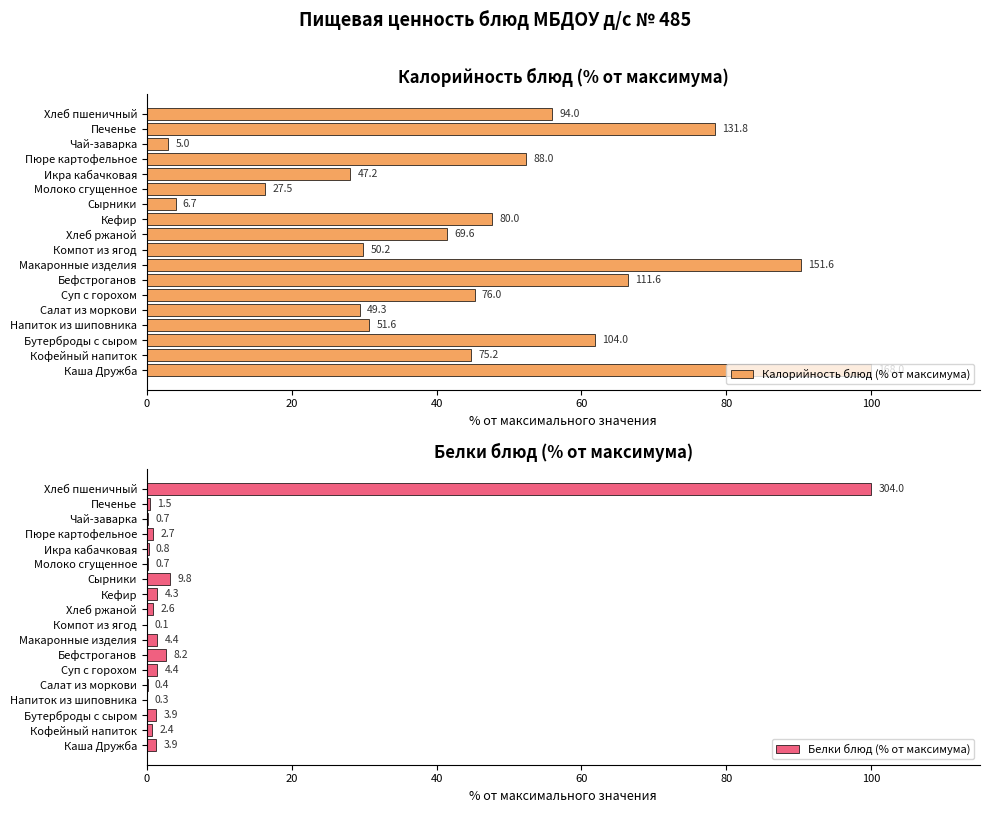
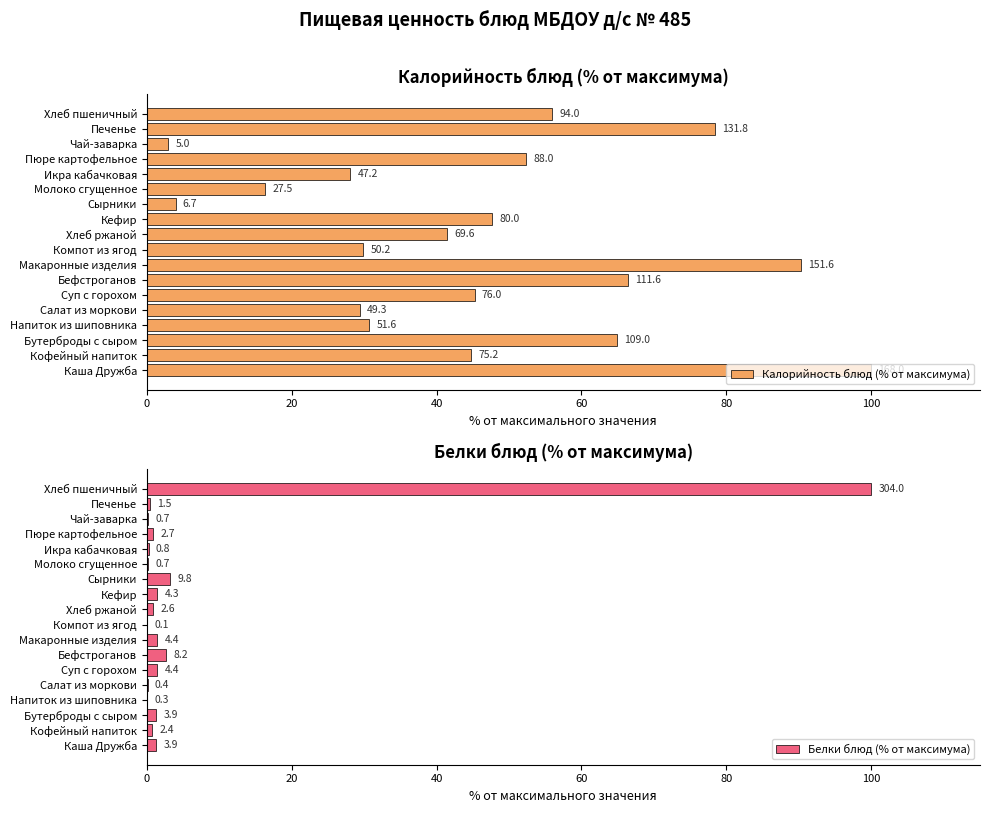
  {
    "Калорийность блюд (% от максимума)": {
-     "Бутерброды с сыром": 104.0
+     "Бутерброды с сыром": 109.0
    }
  }
